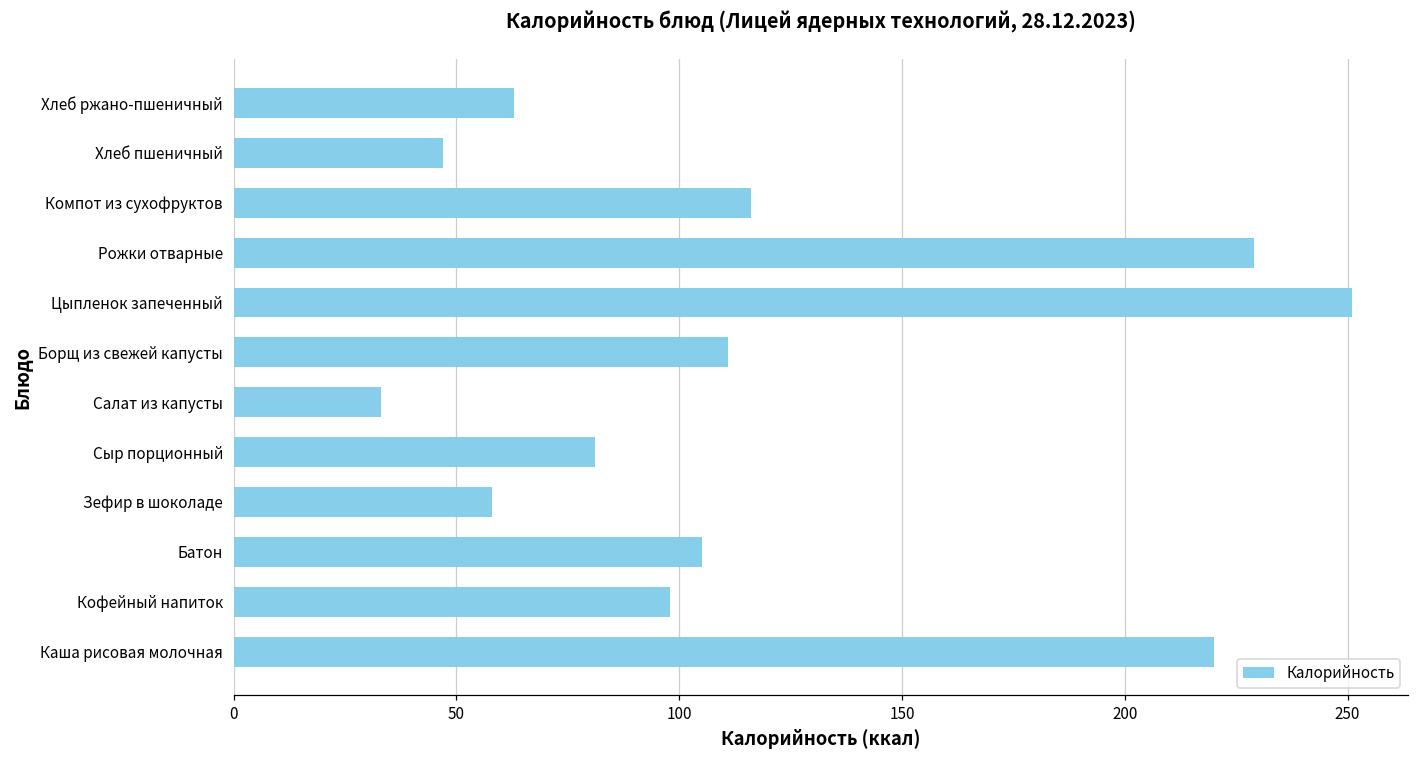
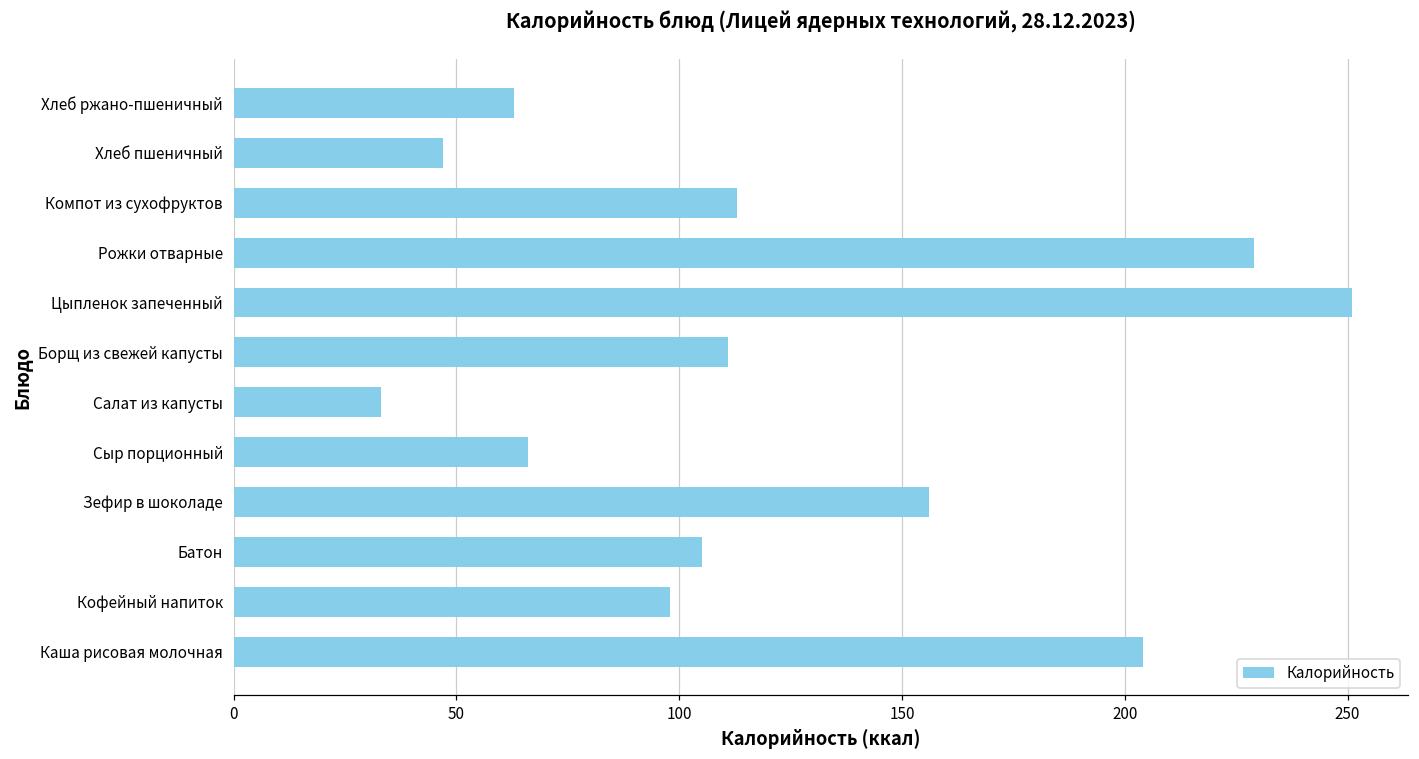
  {
    "Хлеб ржано-пшеничный": 63,
    "Хлеб пшеничный": 47,
-   "Компот из сухофруктов": 116,
+   "Компот из сухофруктов": 113,
    "Рожки отварные": 229,
    "Цыпленок запеченный": 251,
    "Борщ из свежей капусты": 111,
    "Салат из капусты": 33,
-   "Сыр порционный": 81,
-   "Зефир в шоколаде": 58,
+   "Сыр порционный": 66,
+   "Зефир в шоколаде": 156,
    "Батон": 105,
    "Кофейный напиток": 98,
-   "Каша рисовая молочная": 220
+   "Каша рисовая молочная": 204
  }
